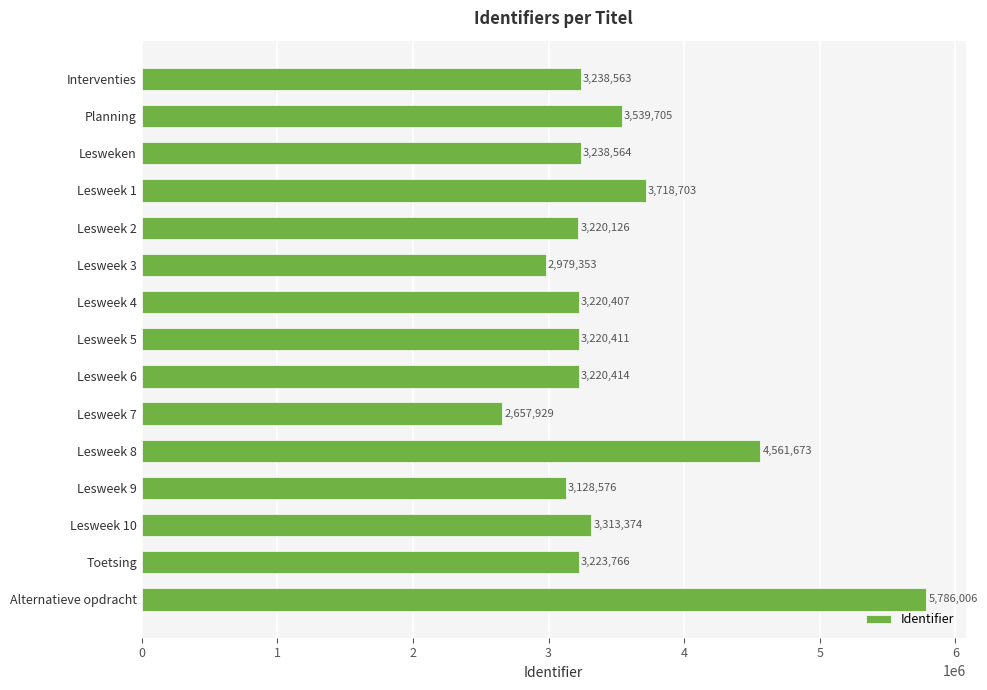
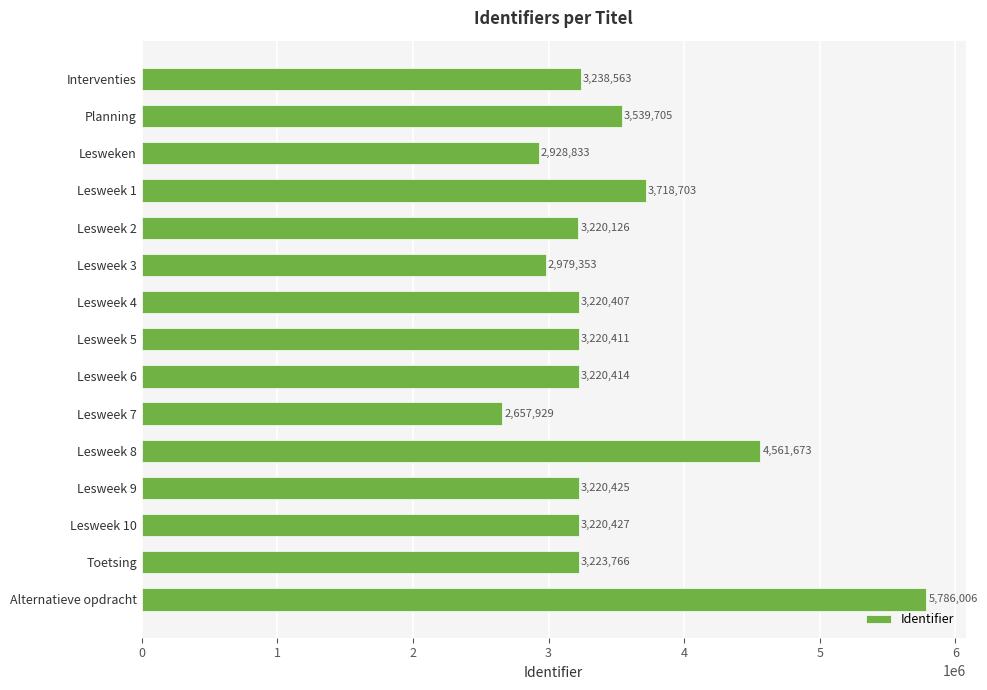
  {
    "Interventies": "3,238,563",
    "Planning": "3,539,705",
-   "Lesweken": "3,238,564",
+   "Lesweken": "2,928,833",
    "Lesweek 1": "3,718,703",
    "Lesweek 2": "3,220,126",
    "Lesweek 3": "2,979,353",
    "Lesweek 4": "3,220,407",
    "Lesweek 5": "3,220,411",
    "Lesweek 6": "3,220,414",
    "Lesweek 7": "2,657,929",
    "Lesweek 8": "4,561,673",
-   "Lesweek 9": "3,128,576",
-   "Lesweek 10": "3,313,374",
+   "Lesweek 9": "3,220,425",
+   "Lesweek 10": "3,220,427",
    "Toetsing": "3,223,766",
    "Alternatieve opdracht": "5,786,006"
  }
